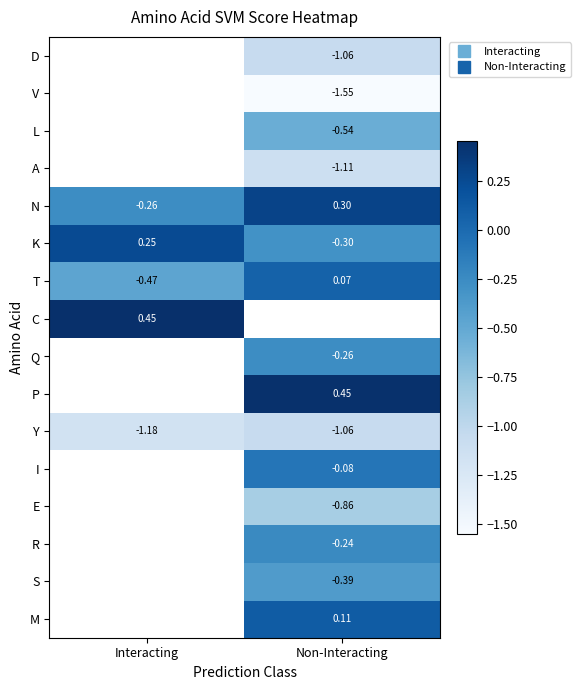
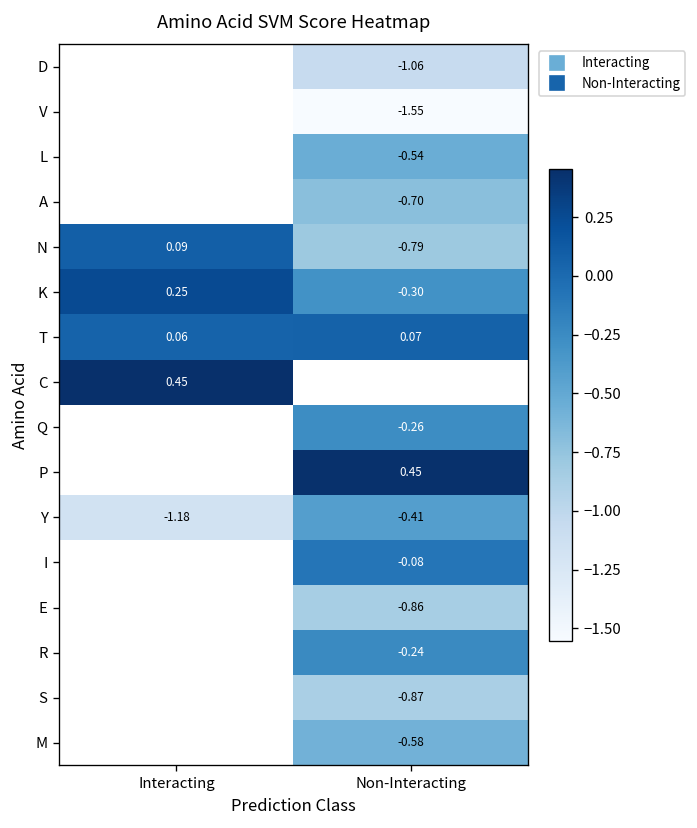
  {
    "D": {
      "Non-Interacting": -1.06
    },
    "V": {
      "Non-Interacting": -1.55
    },
    "L": {
      "Non-Interacting": -0.54
    },
    "A": {
-     "Non-Interacting": -1.11
+     "Non-Interacting": -0.70
    },
    "N": {
-     "Interacting": -0.26,
-     "Non-Interacting": 0.30
+     "Interacting": 0.09,
+     "Non-Interacting": -0.79
    },
    "K": {
      "Interacting": 0.25,
      "Non-Interacting": -0.30
    },
    "T": {
-     "Interacting": -0.47,
+     "Interacting": 0.06,
      "Non-Interacting": 0.07
    },
    "C": {
      "Interacting": 0.45
    },
    "Q": {
      "Non-Interacting": -0.26
    },
    "P": {
      "Non-Interacting": 0.45
    },
    "Y": {
      "Interacting": -1.18,
-     "Non-Interacting": -1.06
+     "Non-Interacting": -0.41
    },
    "I": {
      "Non-Interacting": -0.08
    },
    "E": {
      "Non-Interacting": -0.86
    },
    "R": {
      "Non-Interacting": -0.24
    },
    "S": {
-     "Non-Interacting": -0.39
+     "Non-Interacting": -0.87
    },
    "M": {
-     "Non-Interacting": 0.11
+     "Non-Interacting": -0.58
    }
  }
